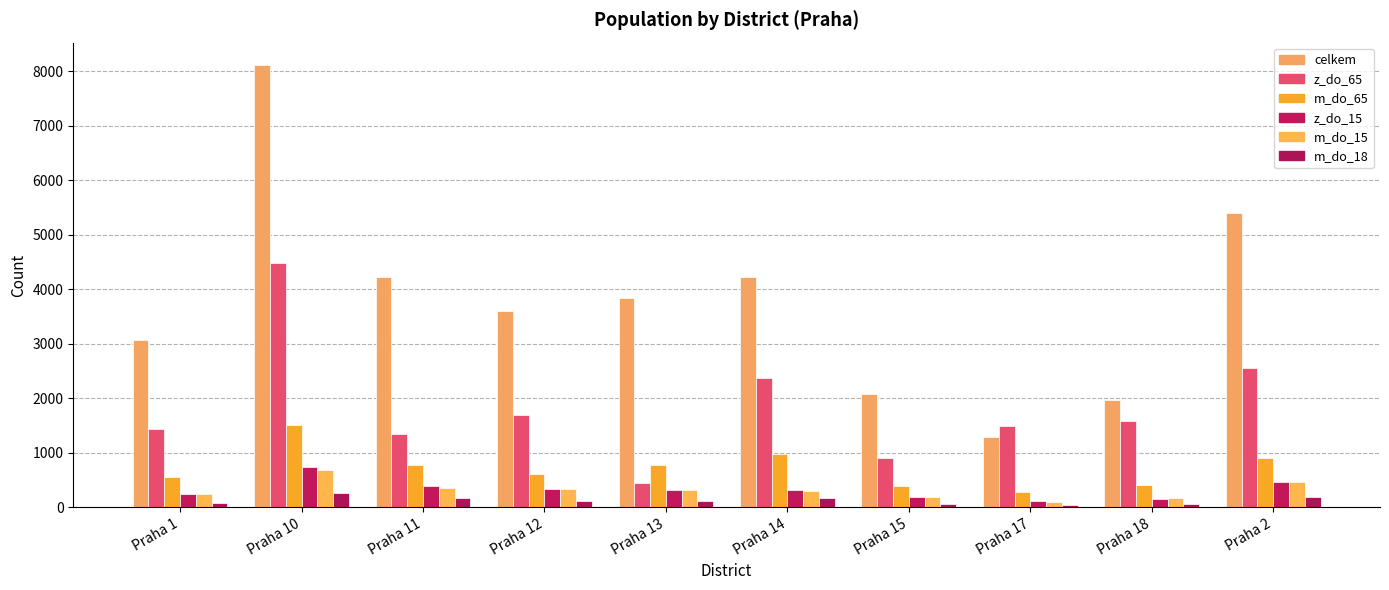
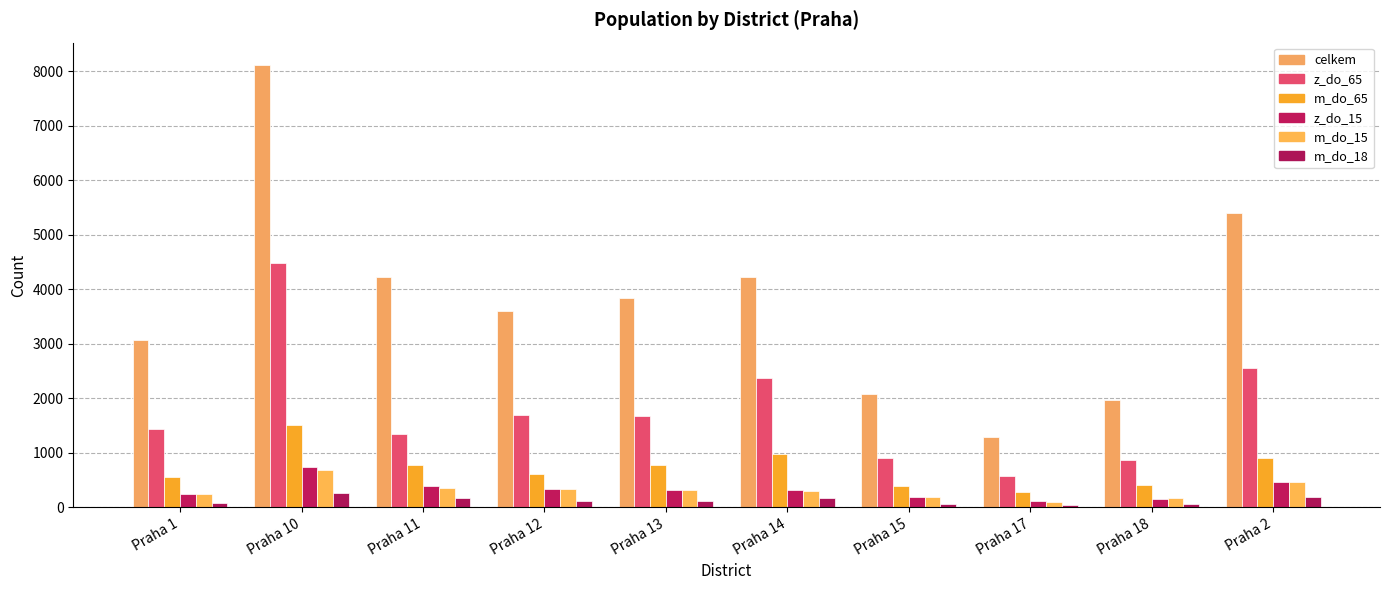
  {
    "z_do_65": {
      "Praha 1": 1400,
      "Praha 10": 4500,
      "Praha 11": 1300,
      "Praha 12": 1700,
-     "Praha 13": 400,
+     "Praha 13": 1700,
      "Praha 14": 2400,
      "Praha 15": 900,
-     "Praha 17": 1500,
-     "Praha 18": 1600,
+     "Praha 17": 600,
+     "Praha 18": 900,
      "Praha 2": 2600
    }
  }
